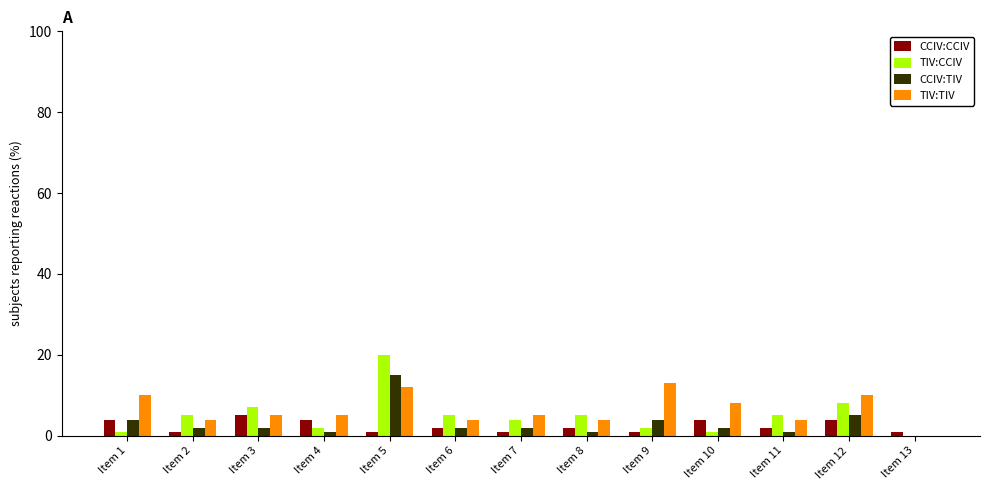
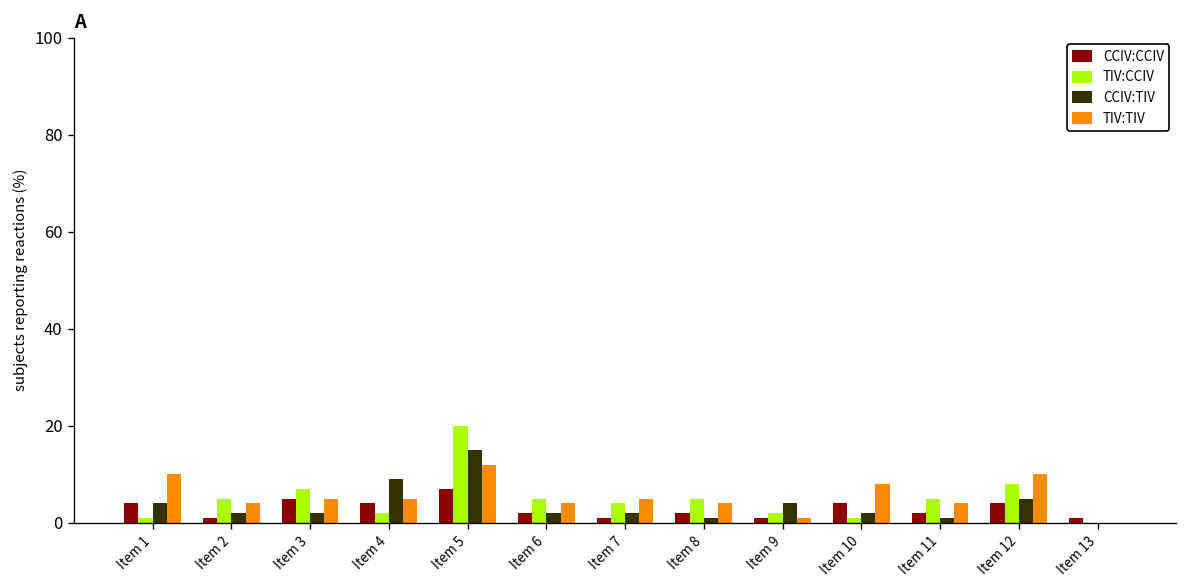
  {
    "CCIV:CCIV": {
      "Item 1": 4,
      "Item 2": 1,
      "Item 3": 5,
      "Item 4": 4,
-     "Item 5": 1,
+     "Item 5": 7,
      "Item 6": 2,
      "Item 7": 1,
      "Item 8": 2,
      "Item 9": 1,
      "Item 10": 4,
      "Item 11": 2,
      "Item 12": 4,
      "Item 13": 1
    },
    "TIV:CCIV": {
      "Item 1": 1,
      "Item 2": 5,
      "Item 3": 7,
      "Item 4": 2,
      "Item 5": 20,
      "Item 6": 5,
      "Item 7": 4,
      "Item 8": 5,
      "Item 9": 2,
      "Item 10": 1,
      "Item 11": 5,
      "Item 12": 8,
      "Item 13": 0
    },
    "CCIV:TIV": {
      "Item 1": 4,
      "Item 2": 2,
      "Item 3": 2,
-     "Item 4": 1,
+     "Item 4": 9,
      "Item 5": 15,
      "Item 6": 2,
      "Item 7": 2,
      "Item 8": 1,
      "Item 9": 4,
      "Item 10": 2,
      "Item 11": 1,
      "Item 12": 5,
      "Item 13": 0
    },
    "TIV:TIV": {
      "Item 1": 10,
      "Item 2": 4,
      "Item 3": 5,
      "Item 4": 5,
      "Item 5": 12,
      "Item 6": 4,
      "Item 7": 5,
      "Item 8": 4,
-     "Item 9": 13,
+     "Item 9": 1,
      "Item 10": 8,
      "Item 11": 4,
      "Item 12": 10,
      "Item 13": 0
    }
  }
